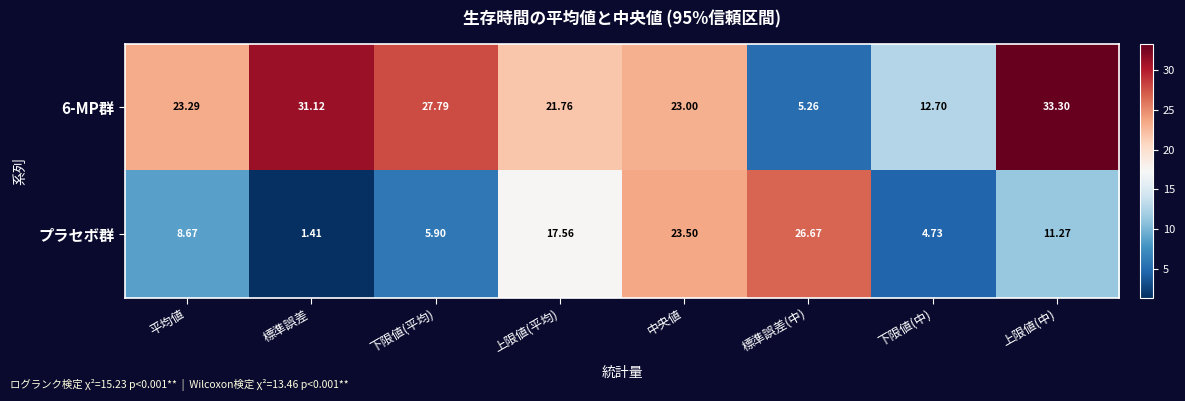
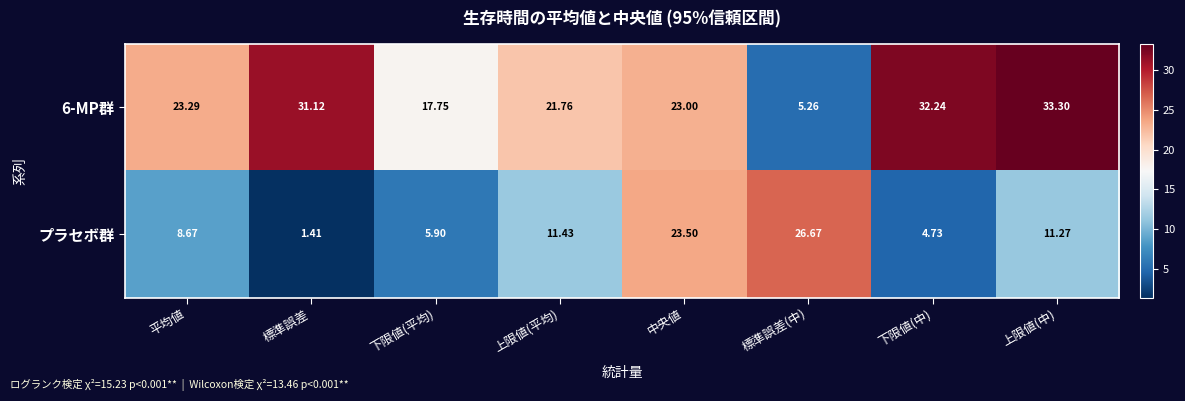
  {
    "6-MP群": {
      "平均値": 23.29,
      "標準誤差": 31.12,
-     "下限値(平均)": 27.79,
+     "下限値(平均)": 17.75,
      "上限値(平均)": 21.76,
      "中央値": 23.00,
      "標準誤差(中)": 5.26,
-     "下限値(中)": 12.70,
+     "下限値(中)": 32.24,
      "上限値(中)": 33.30
    },
    "プラセボ群": {
      "平均値": 8.67,
      "標準誤差": 1.41,
      "下限値(平均)": 5.90,
-     "上限値(平均)": 17.56,
+     "上限値(平均)": 11.43,
      "中央値": 23.50,
      "標準誤差(中)": 26.67,
      "下限値(中)": 4.73,
      "上限値(中)": 11.27
    }
  }
